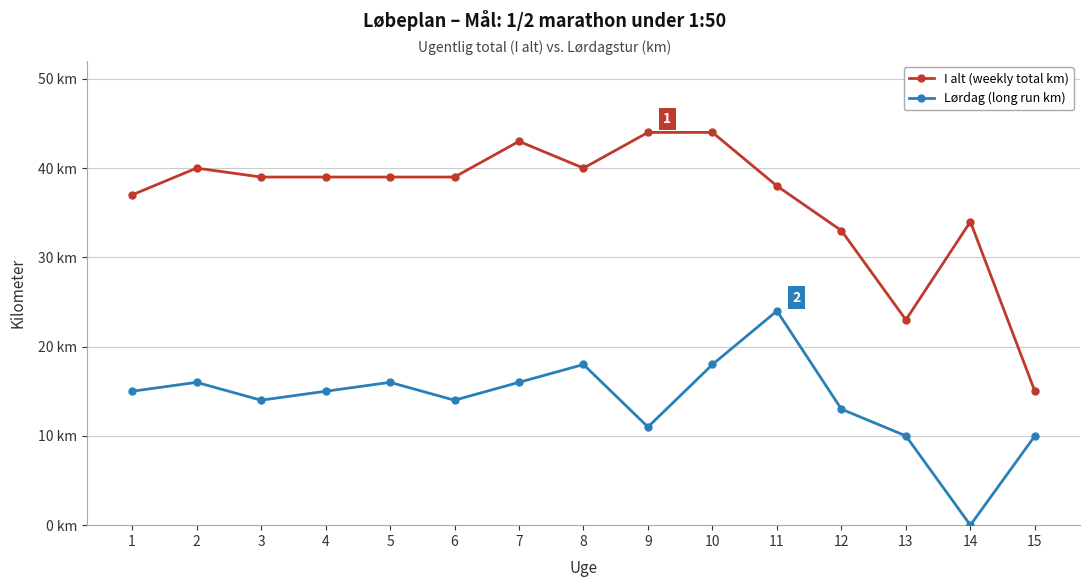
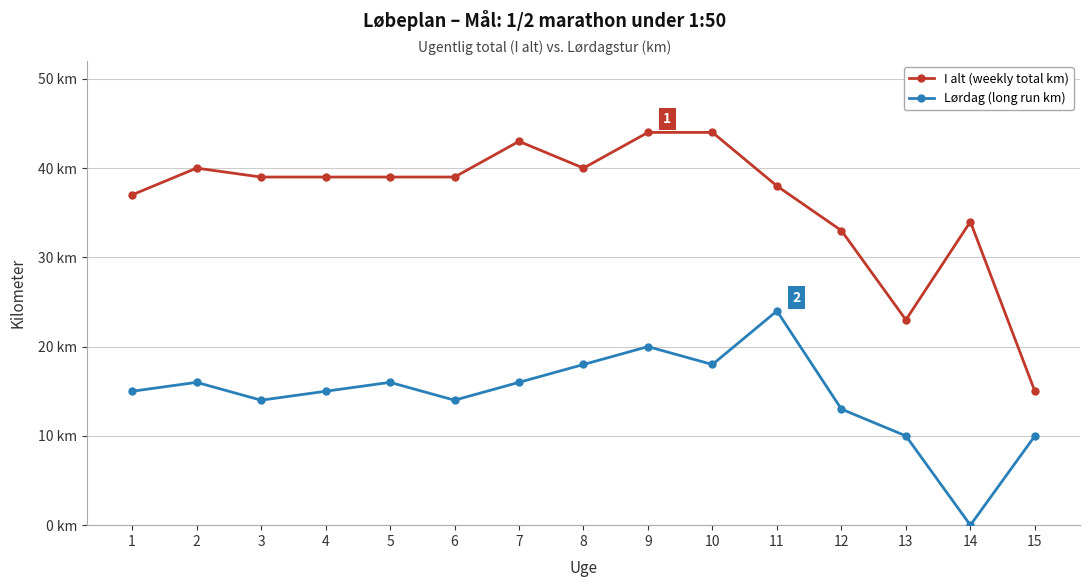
  {
    "I alt (weekly total km)": {
      "1": "37 km",
      "2": "40 km",
      "3": "39 km",
      "4": "39 km",
      "5": "39 km",
      "6": "39 km",
      "7": "43 km",
      "8": "40 km",
      "10": "44 km",
      "11": "38 km",
      "12": "33 km",
      "13": "23 km",
      "14": "34 km",
      "15": "15 km"
    },
    "Lørdag (long run km)": {
      "1": "15 km",
      "2": "16 km",
      "3": "14 km",
      "4": "15 km",
      "5": "16 km",
      "6": "14 km",
      "7": "16 km",
      "8": "18 km",
-     "9": "11 km",
+     "9": "20 km",
      "10": "18 km",
      "12": "13 km",
      "13": "10 km",
      "14": "0 km",
      "15": "10 km"
    }
  }
